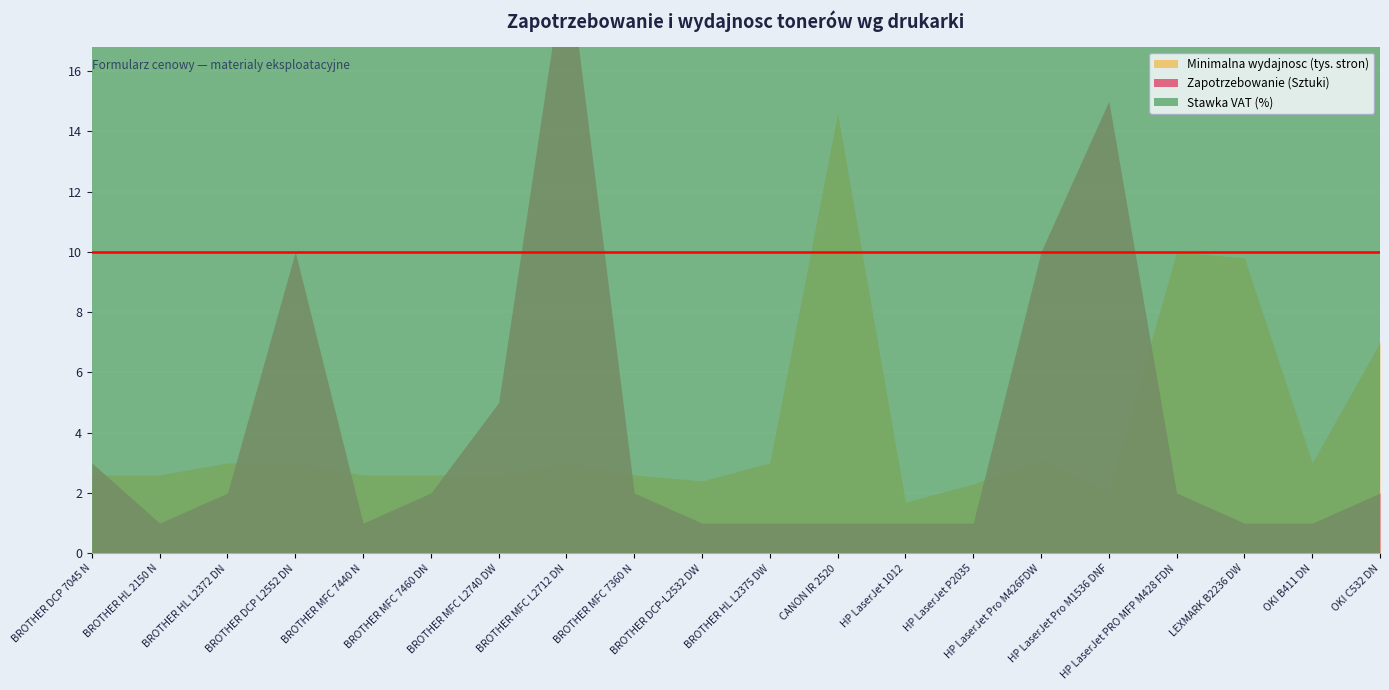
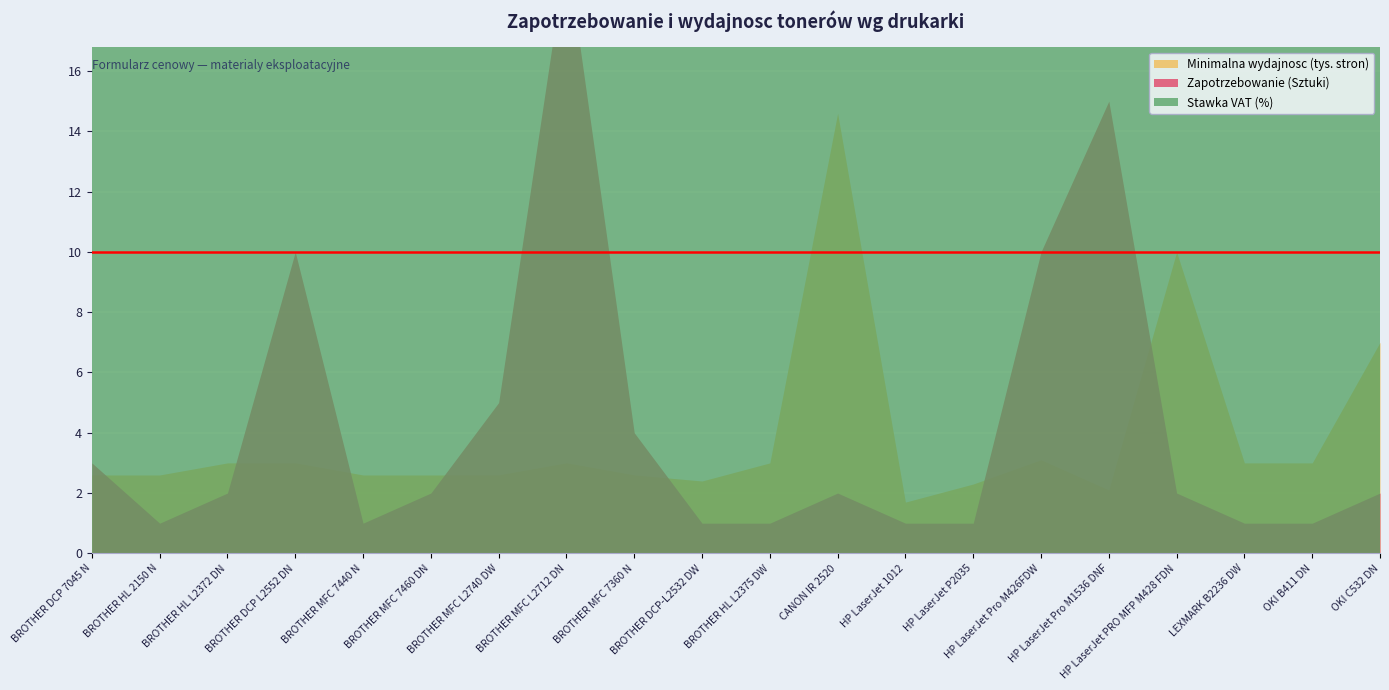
  {
    "Minimalna wydajnosc (tys. stron)": {
      "BROTHER DCP 7045 N": 2.6,
      "BROTHER HL 2150 N": 2.6,
      "BROTHER HL L2372 DN": 3.0,
      "BROTHER DCP L2552 DN": 3.0,
      "BROTHER MFC 7440 N": 2.6,
      "BROTHER MFC 7460 DN": 2.6,
      "BROTHER MFC L2740 DW": 2.6,
      "BROTHER MFC L2712 DN": 3.0,
      "BROTHER MFC 7360 N": 2.6,
      "BROTHER DCP-L2532 DW": 2.4,
      "BROTHER HL L2375 DW": 3.0,
      "CANON IR 2520": 14.6,
      "HP LaserJet 1012": 1.7,
      "HP LaserJet P2035": 2.3,
      "HP LaserJet Pro M426FDW": 3.1,
      "HP LaserJet Pro M1536 DNF": 2.1,
      "HP LaserJet PRO MFP M428 FDN": 10.0,
-     "LEXMARK B2236 DW": 9.8,
+     "LEXMARK B2236 DW": 3.0,
      "OKI B411 DN": 3.0,
      "OKI C532 DN": 7.0
    },
    "Zapotrzebowanie (Sztuki)": {
      "BROTHER DCP 7045 N": 3,
      "BROTHER HL 2150 N": 1,
      "BROTHER HL L2372 DN": 2,
      "BROTHER DCP L2552 DN": 10,
      "BROTHER MFC 7440 N": 1,
      "BROTHER MFC 7460 DN": 2,
      "BROTHER MFC L2740 DW": 5,
-     "BROTHER MFC 7360 N": 2,
+     "BROTHER MFC 7360 N": 4,
      "BROTHER DCP-L2532 DW": 1,
      "BROTHER HL L2375 DW": 1,
-     "CANON IR 2520": 1,
+     "CANON IR 2520": 2,
      "HP LaserJet 1012": 1,
      "HP LaserJet P2035": 1,
      "HP LaserJet Pro M426FDW": 10,
      "HP LaserJet Pro M1536 DNF": 15,
      "HP LaserJet PRO MFP M428 FDN": 2,
      "LEXMARK B2236 DW": 1,
      "OKI B411 DN": 1,
      "OKI C532 DN": 2
    }
  }
